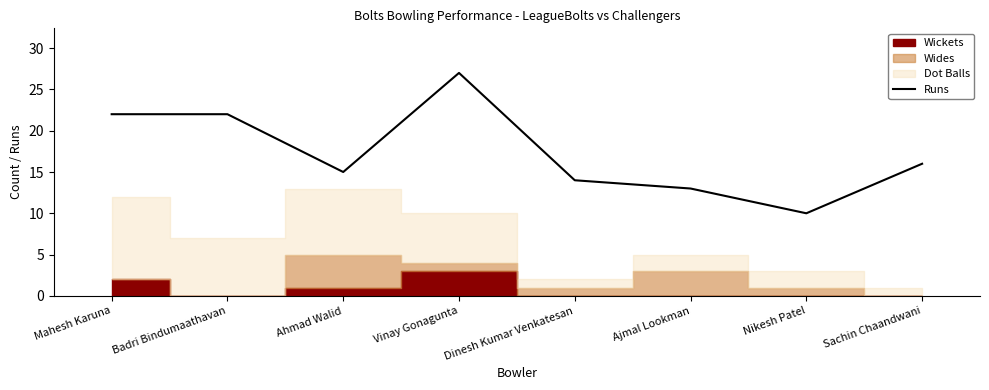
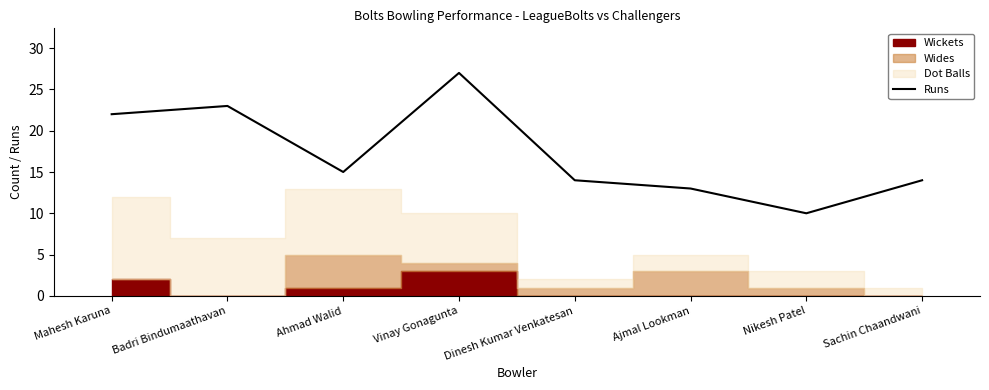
  {
    "Runs": {
      "Mahesh Karuna": 22,
-     "Badri Bindumaathavan": 22,
+     "Badri Bindumaathavan": 23,
      "Ahmad Walid": 15,
      "Vinay Gonagunta": 27,
      "Dinesh Kumar Venkatesan": 14,
      "Ajmal Lookman": 13,
      "Nikesh Patel": 10,
-     "Sachin Chaandwani": 16
+     "Sachin Chaandwani": 14
    }
  }
